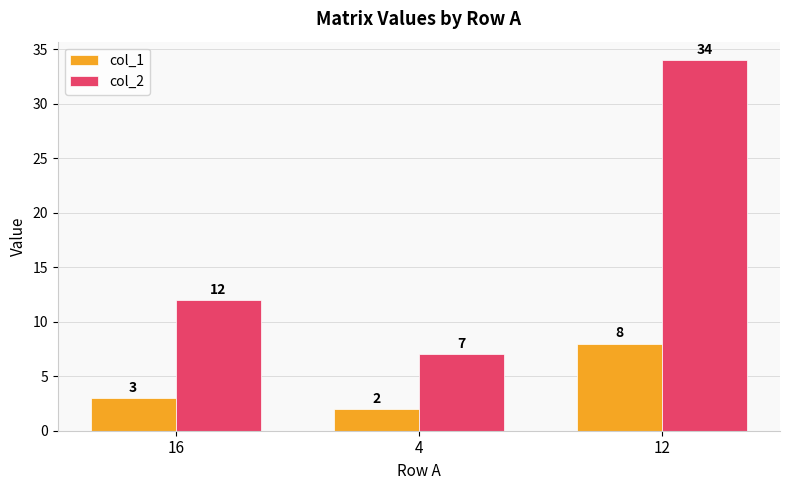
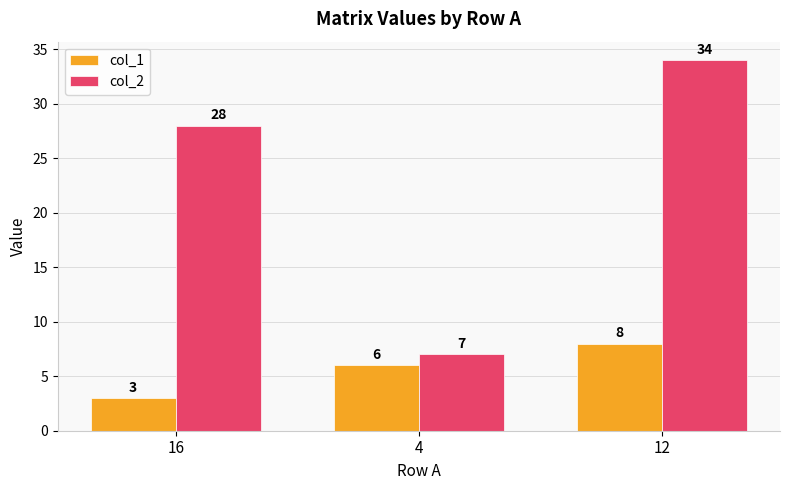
  {
    "col_1": {
      "16": 3,
-     "4": 2,
+     "4": 6,
      "12": 8
    },
    "col_2": {
-     "16": 12,
+     "16": 28,
      "4": 7,
      "12": 34
    }
  }
